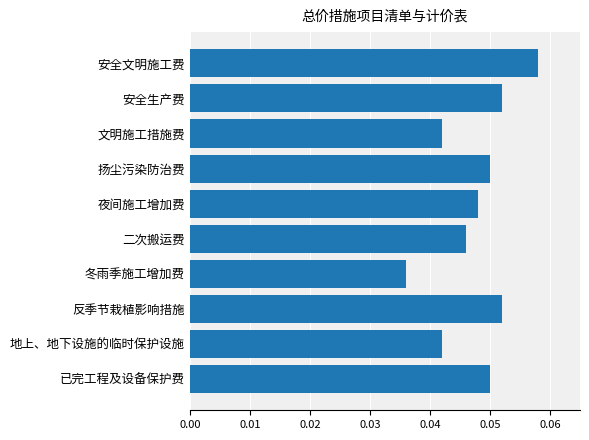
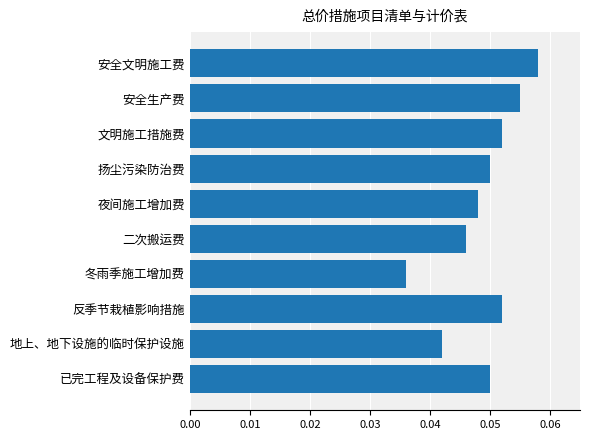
  {
    "安全文明施工费": 0.058,
-   "安全生产费": 0.052,
-   "文明施工措施费": 0.042,
+   "安全生产费": 0.055,
+   "文明施工措施费": 0.052,
    "扬尘污染防治费": 0.050,
    "夜间施工增加费": 0.048,
    "二次搬运费": 0.046,
    "冬雨季施工增加费": 0.036,
    "反季节栽植影响措施": 0.052,
    "地上、地下设施的临时保护设施": 0.042,
    "已完工程及设备保护费": 0.050
  }
